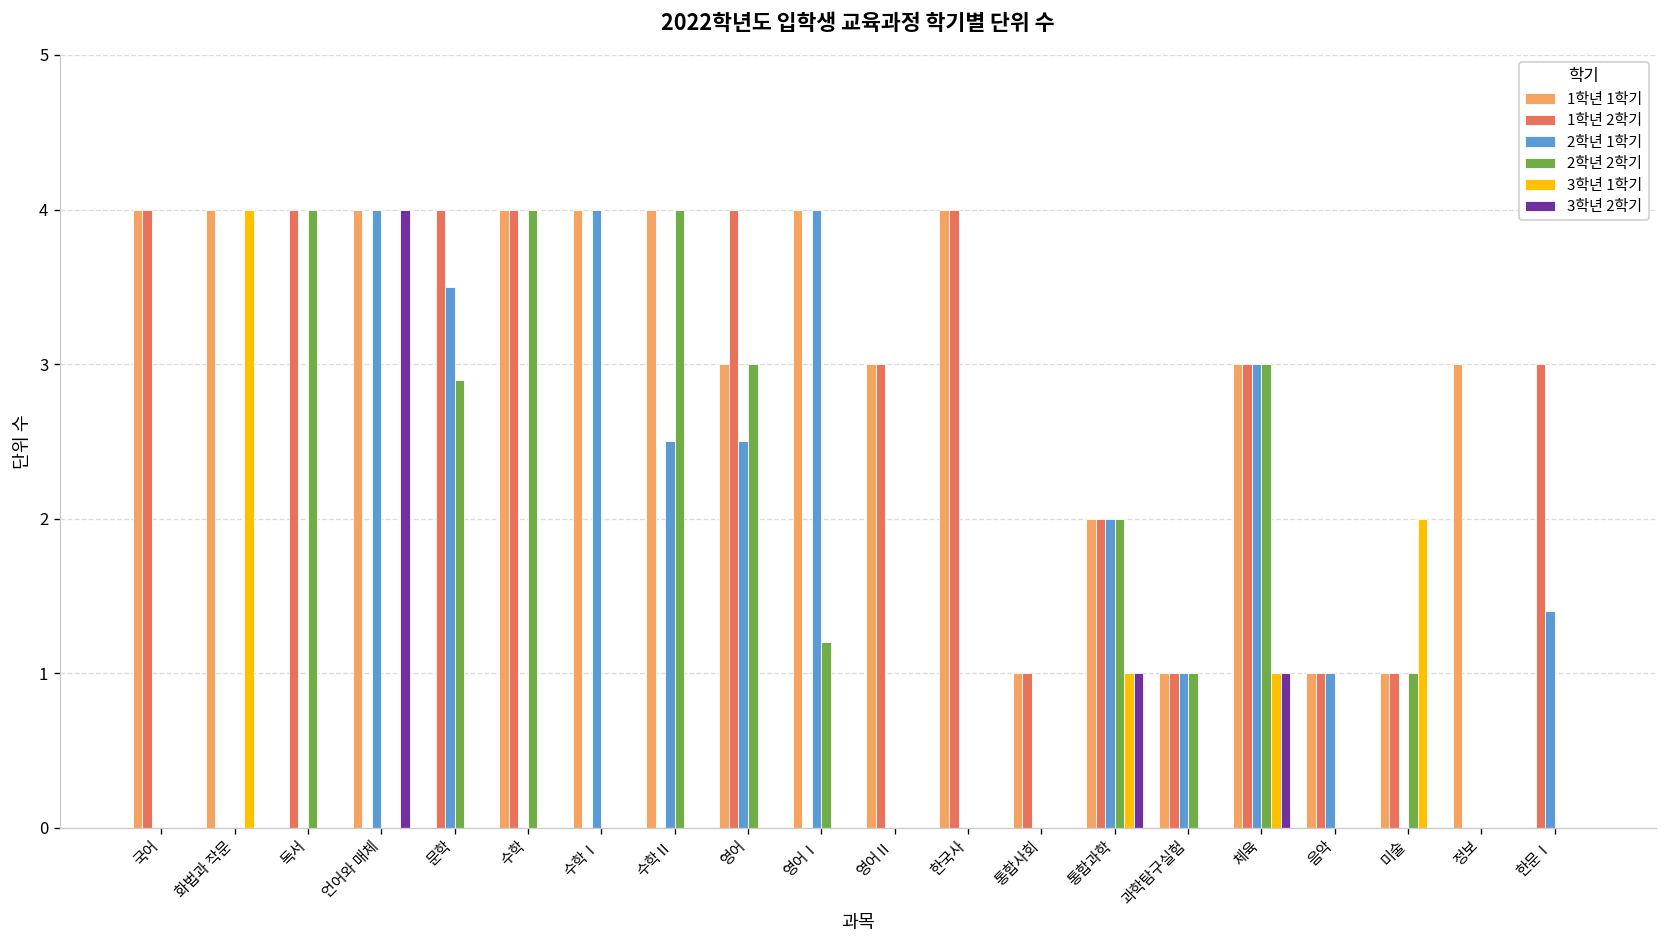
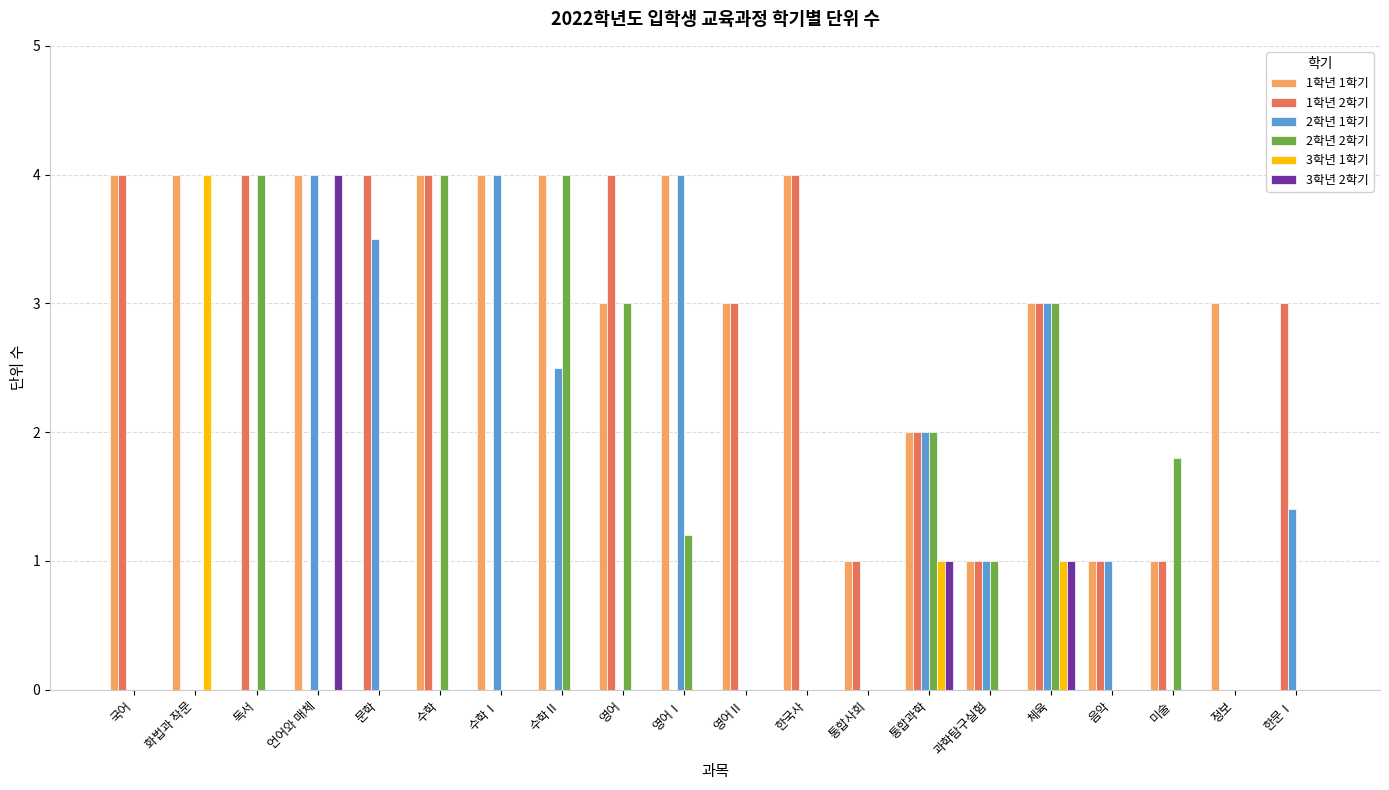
  {
    "2학년 1학기": {
      "국어": 0.0,
      "화법과 작문": 0.0,
      "독서": 0.0,
      "언어와 매체": 4.0,
      "문학": 3.5,
      "수학": 0.0,
      "수학Ⅰ": 4.0,
      "수학Ⅱ": 2.5,
-     "영어": 2.5,
+     "영어": 0.0,
      "영어Ⅰ": 4.0,
      "영어Ⅱ": 0.0,
      "한국사": 0.0,
      "통합사회": 0.0,
      "통합과학": 2.0,
      "과학탐구실험": 1.0,
      "체육": 3.0,
      "음악": 1.0,
      "미술": 0.0,
      "정보": 0.0,
      "한문Ⅰ": 1.4
    },
    "2학년 2학기": {
      "국어": 0.0,
      "화법과 작문": 0.0,
      "독서": 4.0,
      "언어와 매체": 0.0,
-     "문학": 2.9,
+     "문학": 0.0,
      "수학": 4.0,
      "수학Ⅰ": 0.0,
      "수학Ⅱ": 4.0,
      "영어": 3.0,
      "영어Ⅰ": 1.2,
      "영어Ⅱ": 0.0,
      "한국사": 0.0,
      "통합사회": 0.0,
      "통합과학": 2.0,
      "과학탐구실험": 1.0,
      "체육": 3.0,
      "음악": 0.0,
-     "미술": 1.0,
+     "미술": 1.8,
      "정보": 0.0,
      "한문Ⅰ": 0.0
    },
    "3학년 1학기": {
      "국어": 0,
      "화법과 작문": 4,
      "독서": 0,
      "언어와 매체": 0,
      "문학": 0,
      "수학": 0,
      "수학Ⅰ": 0,
      "수학Ⅱ": 0,
      "영어": 0,
      "영어Ⅰ": 0,
      "영어Ⅱ": 0,
      "한국사": 0,
      "통합사회": 0,
      "통합과학": 1,
      "과학탐구실험": 0,
      "체육": 1,
      "음악": 0,
-     "미술": 2,
+     "미술": 0,
      "정보": 0,
      "한문Ⅰ": 0
    },
    "3학년 2학기": {
      "국어": 0.0,
      "화법과 작문": 0.0,
      "독서": 0.0,
      "언어와 매체": 4.0,
      "문학": 0.0,
      "수학": 0.0,
      "수학Ⅰ": 0.0,
      "수학Ⅱ": 0.0,
      "영어": 0.0,
      "영어Ⅰ": 0.0,
      "영어Ⅱ": 0.0,
      "한국사": 0.0,
      "통합사회": 0.0,
      "통합과학": 1.0,
      "과학탐구실험": 0.0,
      "체육": 1.0,
      "음악": 0.0,
      "미술": 0.0,
      "정보": 0.0,
      "한문Ⅰ": 0.0
    }
  }
